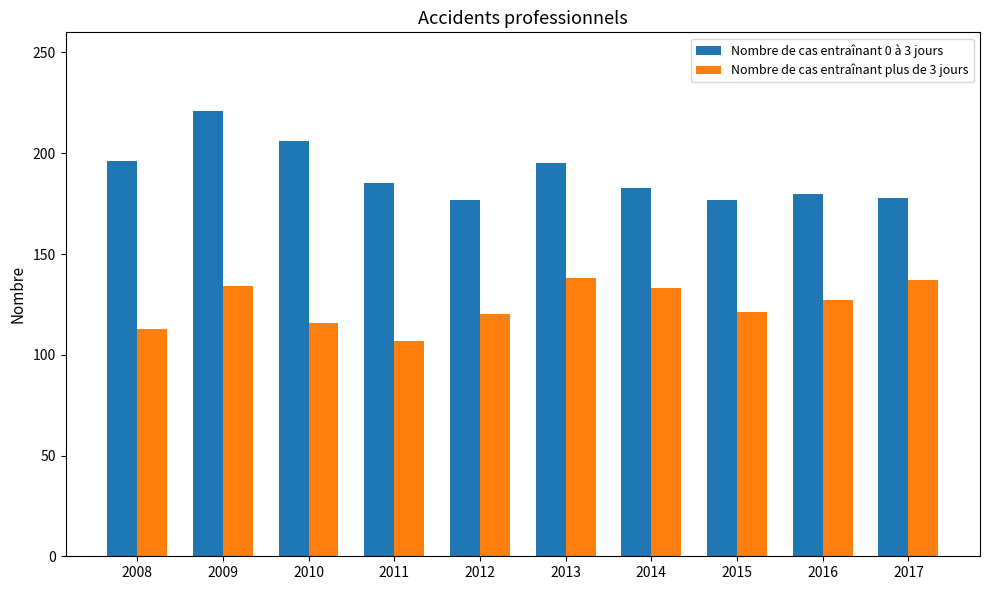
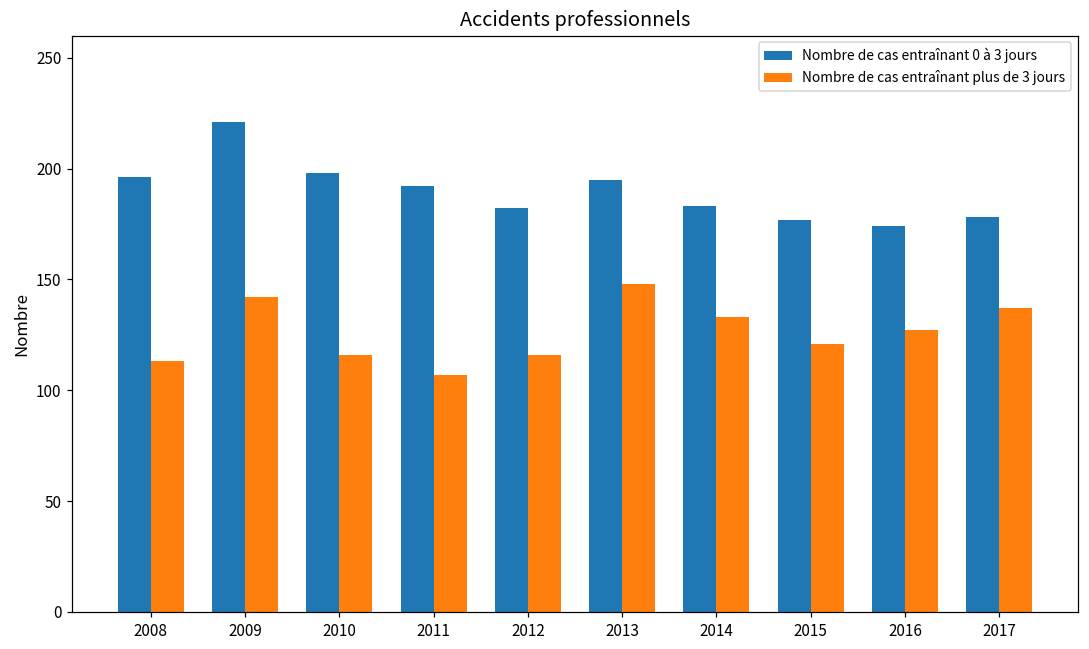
  {
    "Nombre de cas entraînant 0 à 3 jours": {
      "2008": 196,
      "2009": 221,
-     "2010": 206,
-     "2011": 185,
-     "2012": 177,
+     "2010": 198,
+     "2011": 192,
+     "2012": 182,
      "2013": 195,
      "2014": 183,
      "2015": 177,
-     "2016": 180,
+     "2016": 174,
      "2017": 178
    },
    "Nombre de cas entraînant plus de 3 jours": {
      "2008": 113,
-     "2009": 134,
+     "2009": 142,
      "2010": 116,
      "2011": 107,
-     "2012": 120,
-     "2013": 138,
+     "2012": 116,
+     "2013": 148,
      "2014": 133,
      "2015": 121,
      "2016": 127,
      "2017": 137
    }
  }
